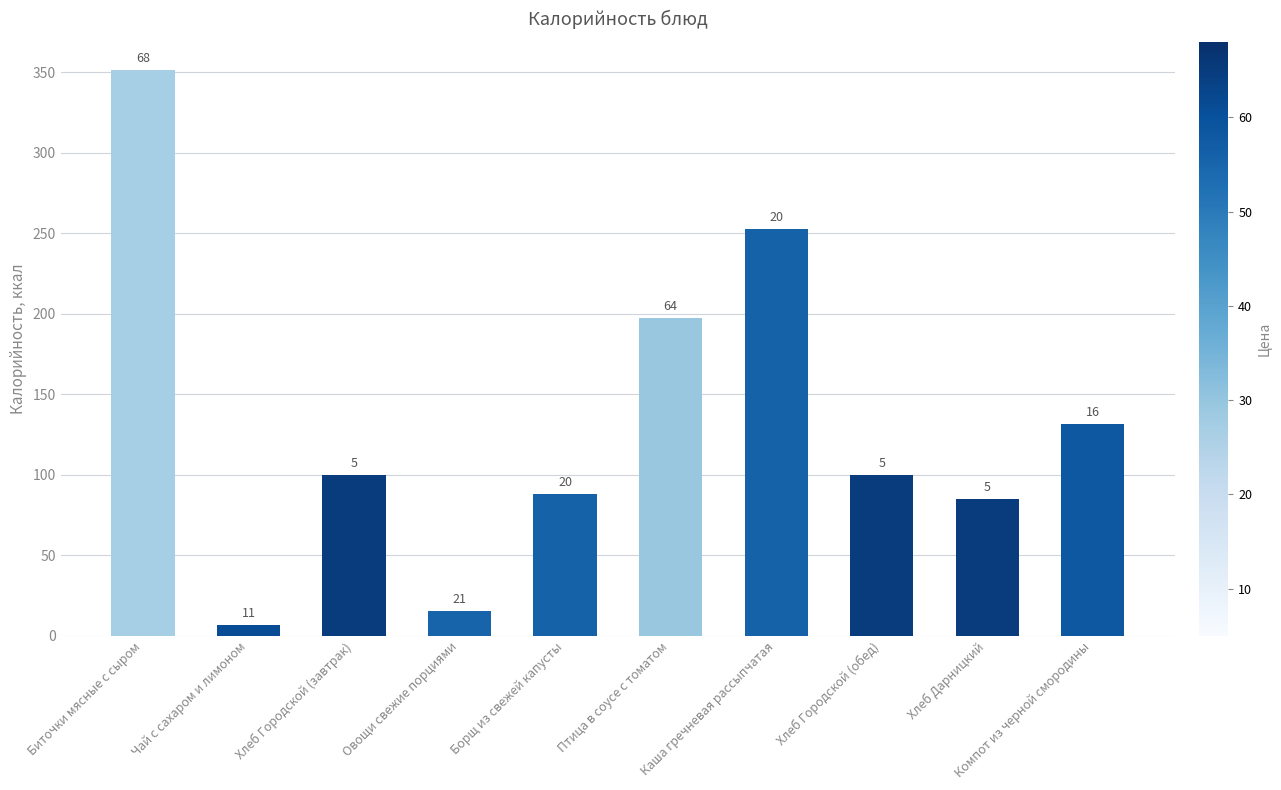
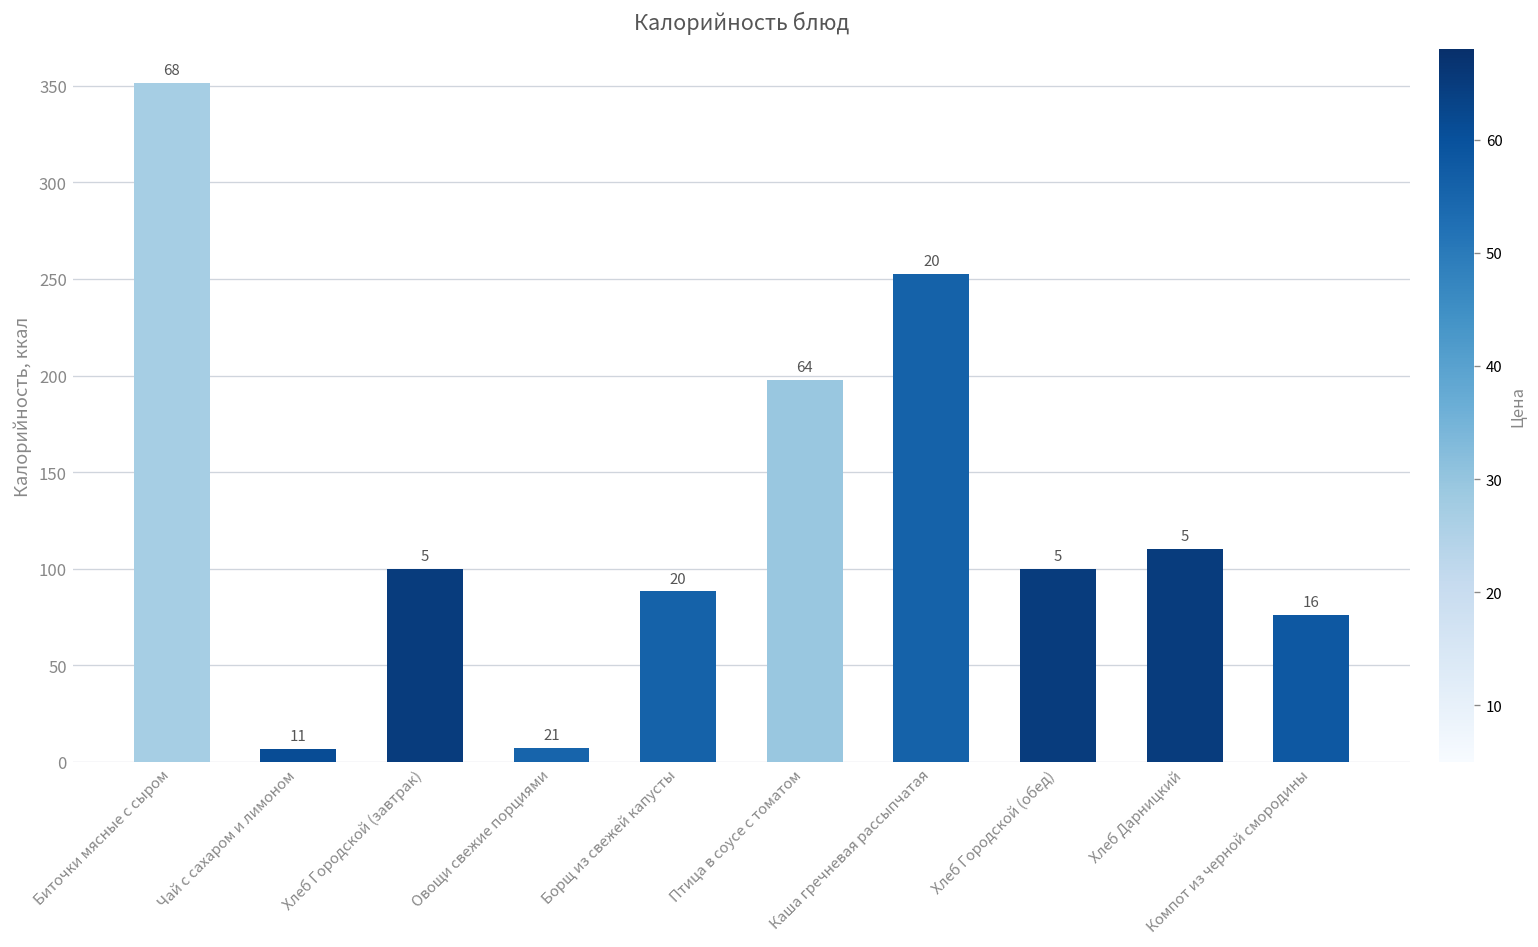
  {
-   "Овощи свежие порциями": 15,
-   "Хлеб Дарницкий": 85,
-   "Компот из черной смородины": 132
+   "Овощи свежие порциями": 7,
+   "Хлеб Дарницкий": 110,
+   "Компот из черной смородины": 76
  }
